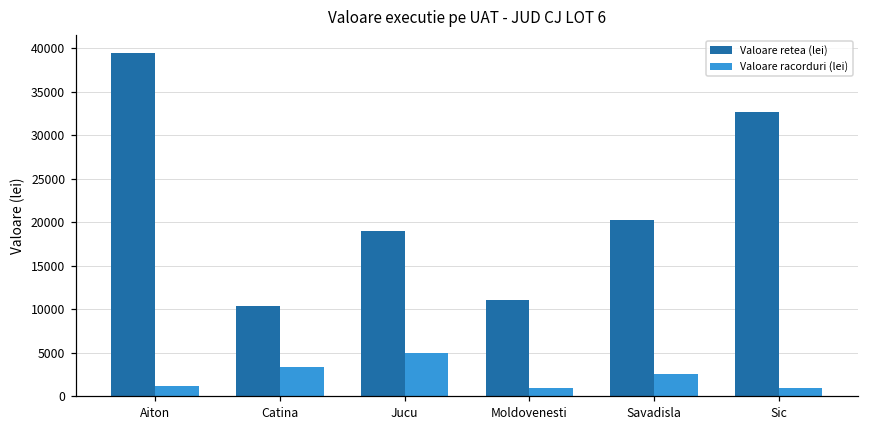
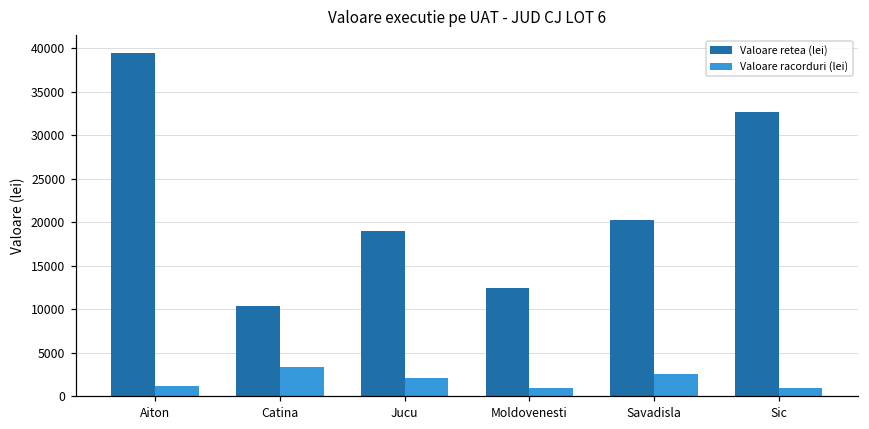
  {
    "Valoare retea (lei)": {
      "Aiton": 40000,
      "Catina": 10000,
      "Jucu": 19000,
-     "Moldovenesti": 11000,
+     "Moldovenesti": 12000,
      "Savadisla": 20000,
      "Sic": 33000
    },
    "Valoare racorduri (lei)": {
      "Aiton": 1000,
      "Catina": 3000,
-     "Jucu": 5000,
+     "Jucu": 2000,
      "Moldovenesti": 1000,
      "Savadisla": 3000,
      "Sic": 1000
    }
  }
